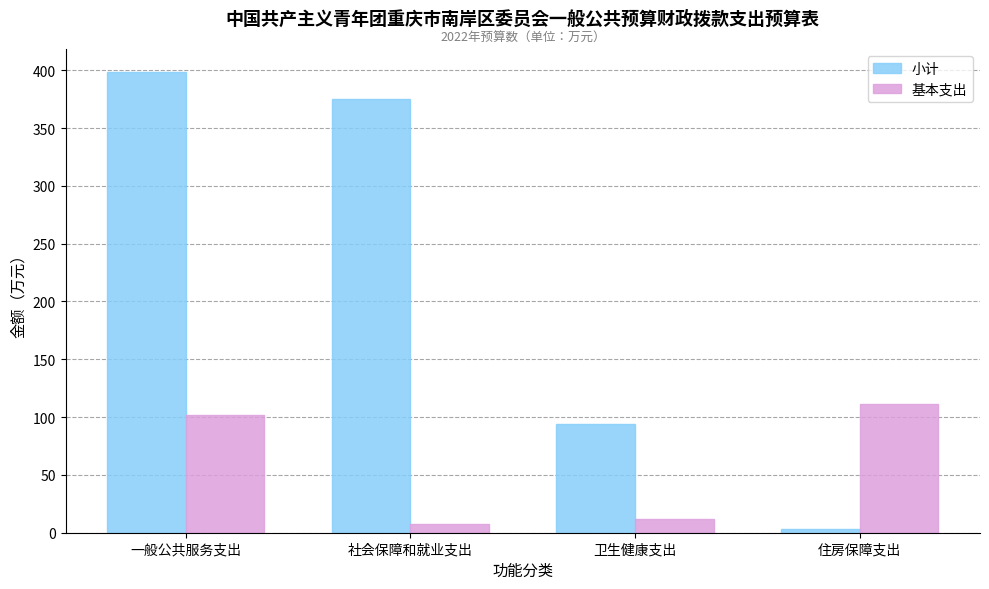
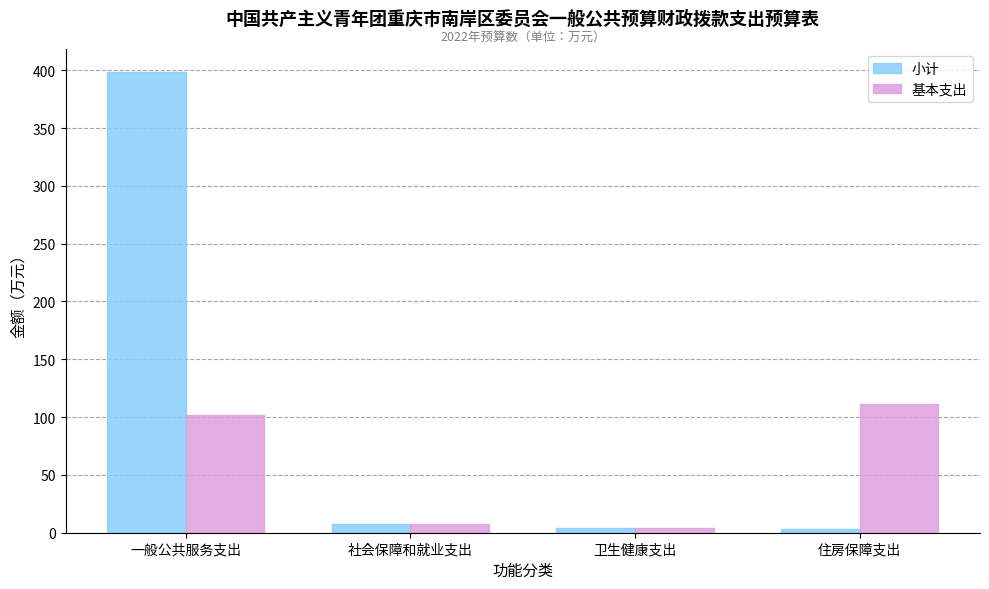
  {
    "小计": {
      "一般公共服务支出": 398,
-     "社会保障和就业支出": 375,
-     "卫生健康支出": 94,
+     "社会保障和就业支出": 7,
+     "卫生健康支出": 4,
      "住房保障支出": 4
    },
    "基本支出": {
      "一般公共服务支出": 102,
      "社会保障和就业支出": 7,
-     "卫生健康支出": 12,
+     "卫生健康支出": 4,
      "住房保障支出": 111
    }
  }
